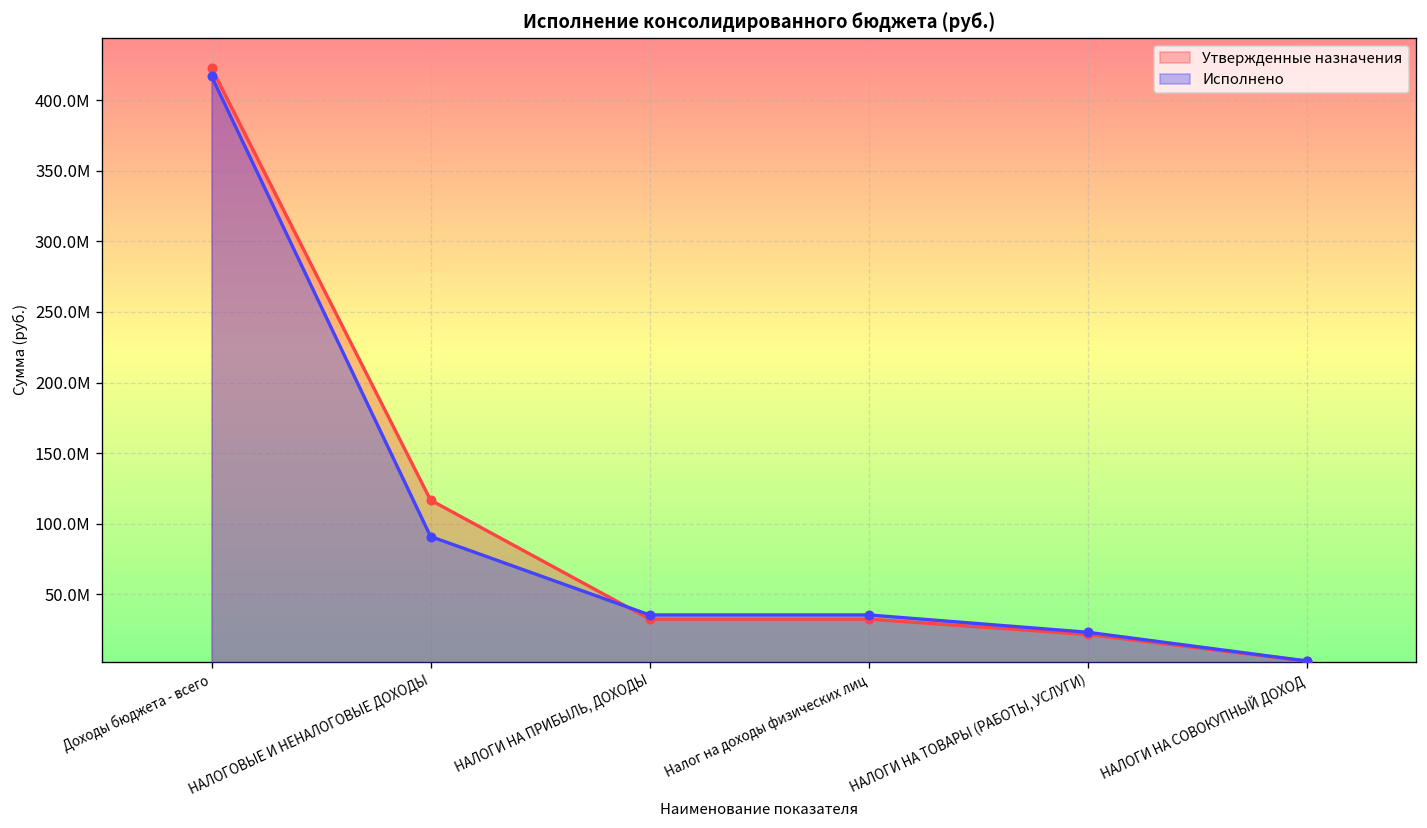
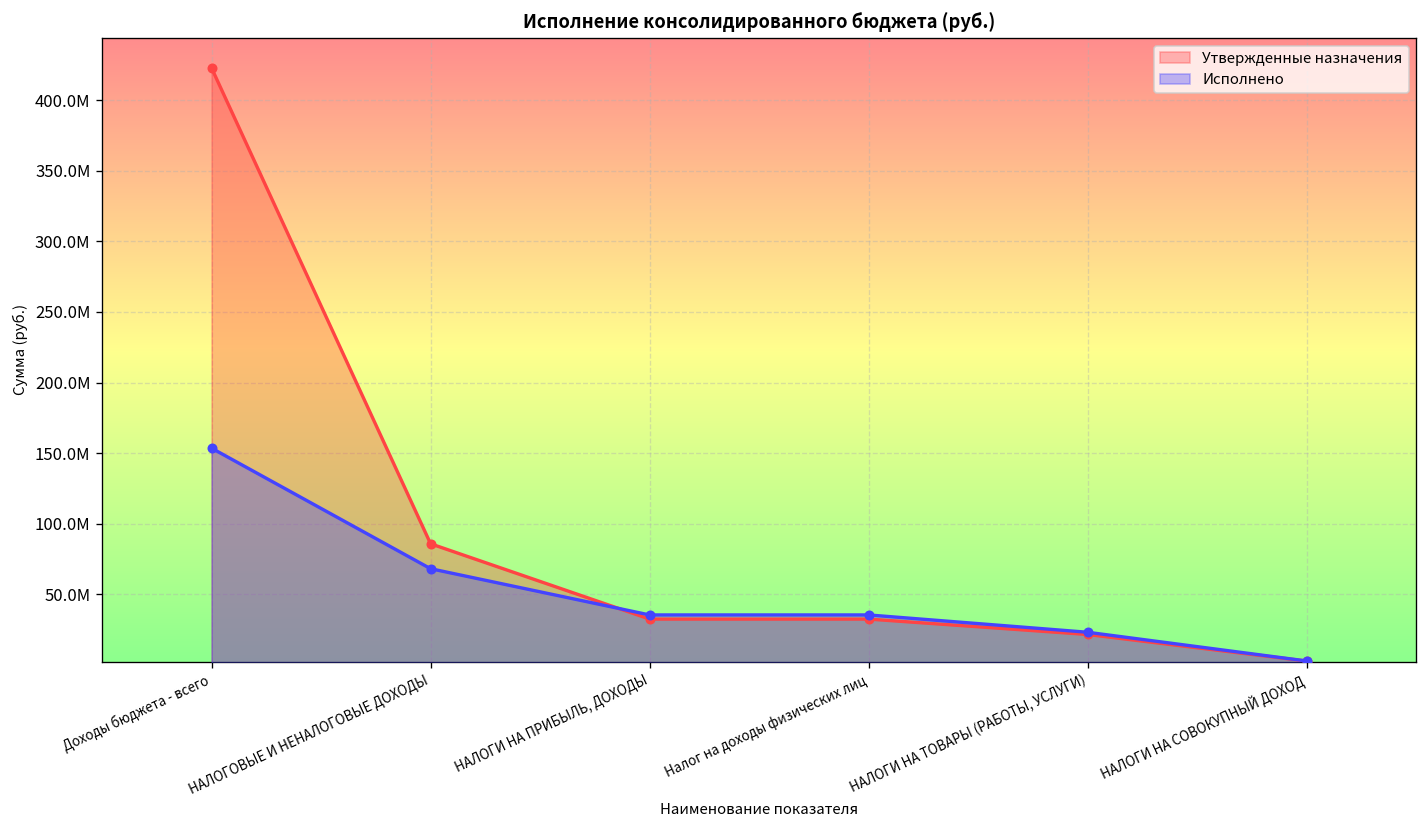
  {
    "Утвержденные назначения": {
      "Доходы бюджета - всего": 423000000,
-     "НАЛОГОВЫЕ И НЕНАЛОГОВЫЕ ДОХОДЫ": 117000000,
+     "НАЛОГОВЫЕ И НЕНАЛОГОВЫЕ ДОХОДЫ": 86000000,
      "НАЛОГИ НА ПРИБЫЛЬ, ДОХОДЫ": 33000000,
      "Налог на доходы физических лиц": 33000000
    },
    "Исполнено": {
-     "Доходы бюджета - всего": 417000000,
-     "НАЛОГОВЫЕ И НЕНАЛОГОВЫЕ ДОХОДЫ": 91000000,
+     "Доходы бюджета - всего": 154000000,
+     "НАЛОГОВЫЕ И НЕНАЛОГОВЫЕ ДОХОДЫ": 68000000,
      "НАЛОГИ НА ПРИБЫЛЬ, ДОХОДЫ": 36000000,
      "Налог на доходы физических лиц": 36000000
    }
  }
